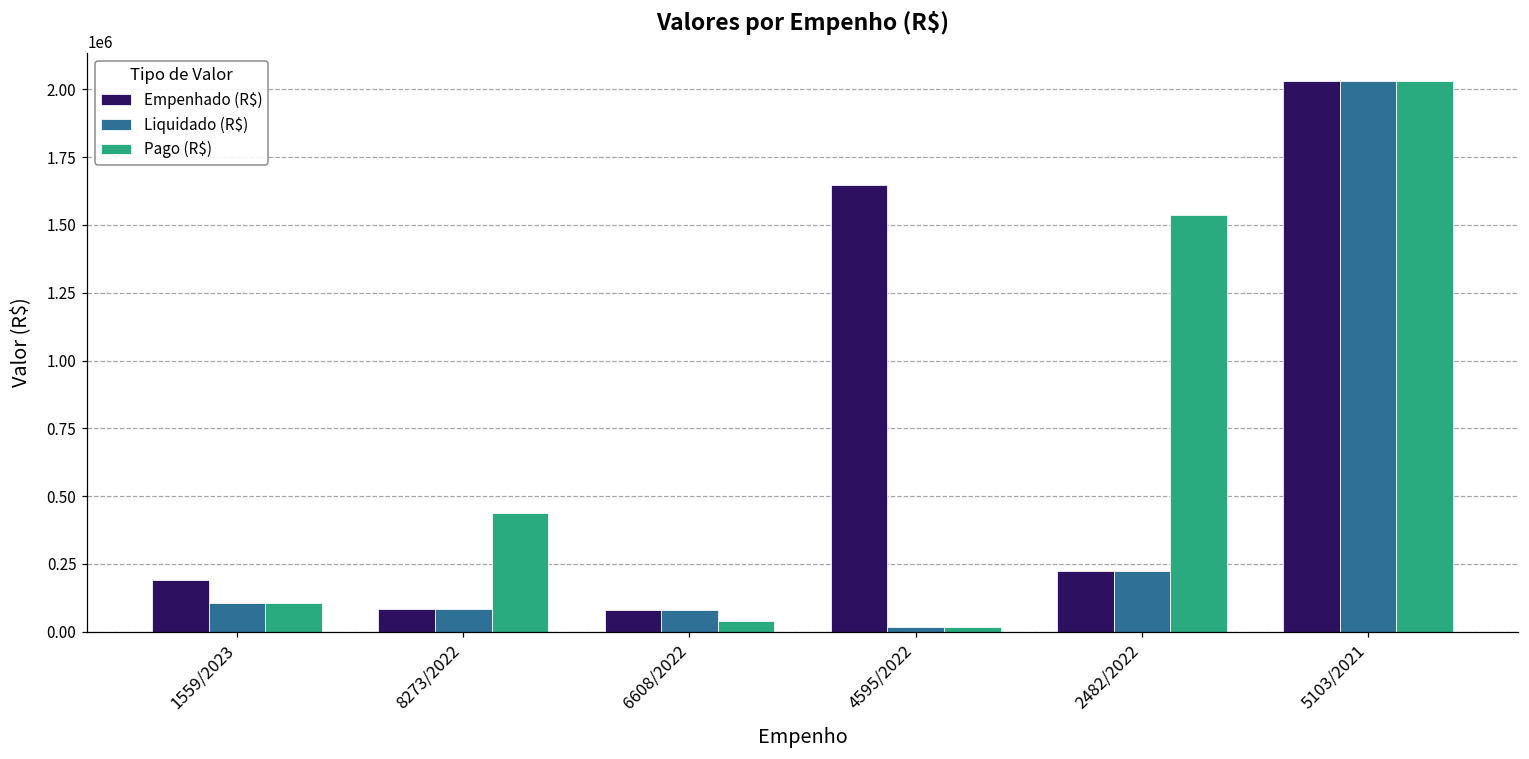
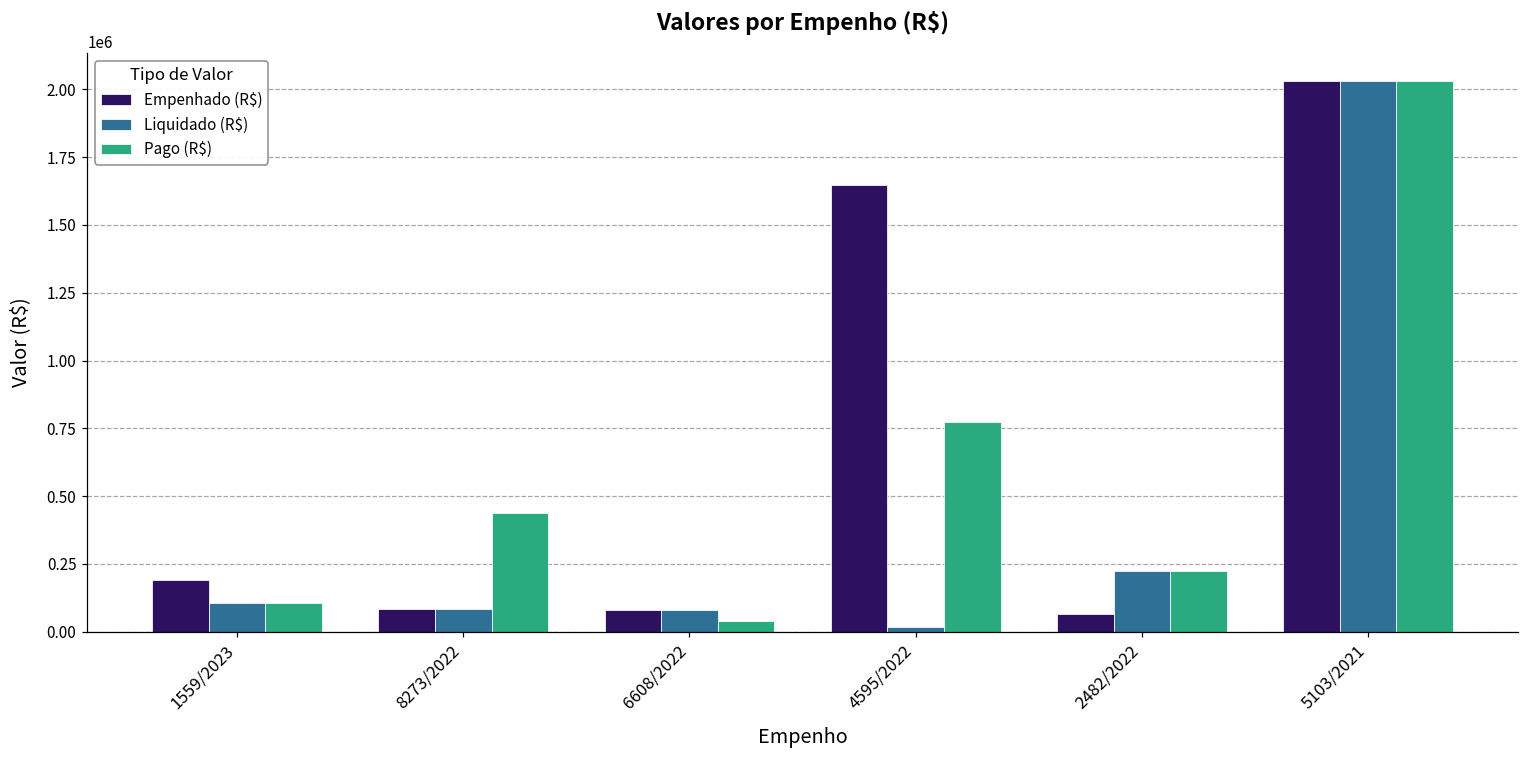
  {
    "Empenhado (R$)": {
      "1559/2023": 190000,
      "8273/2022": 80000,
      "6608/2022": 80000,
      "4595/2022": 1650000,
-     "2482/2022": 220000,
+     "2482/2022": 60000,
      "5103/2021": 2030000
    },
    "Liquidado (R$)": {
      "1559/2023": 100000,
      "8273/2022": 80000,
      "6608/2022": 80000,
      "4595/2022": 20000,
      "2482/2022": 220000,
      "5103/2021": 2030000
    },
    "Pago (R$)": {
      "1559/2023": 100000,
      "8273/2022": 440000,
      "6608/2022": 40000,
-     "4595/2022": 20000,
-     "2482/2022": 1540000,
+     "4595/2022": 780000,
+     "2482/2022": 220000,
      "5103/2021": 2030000
    }
  }
